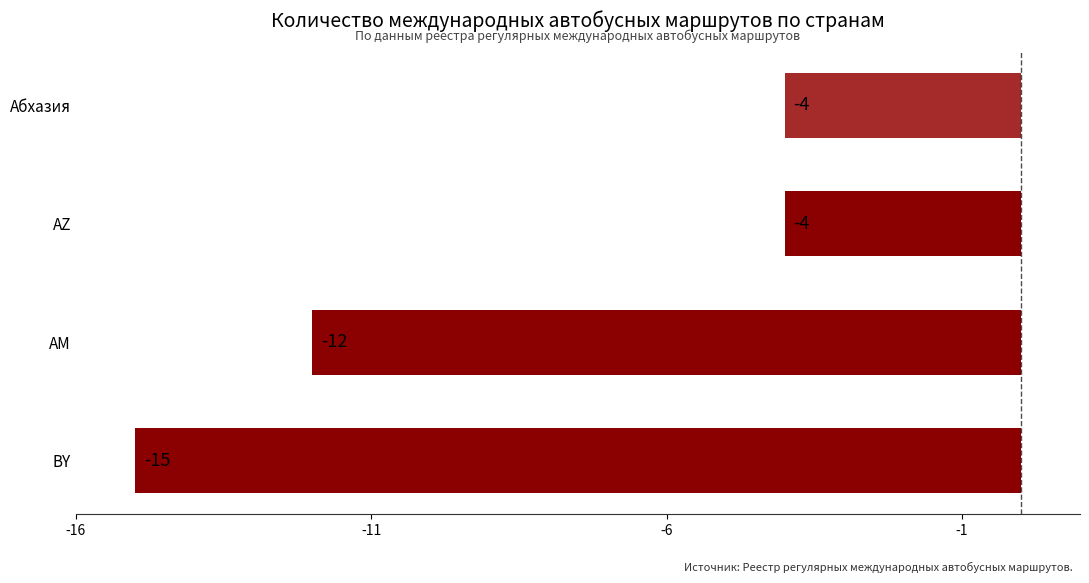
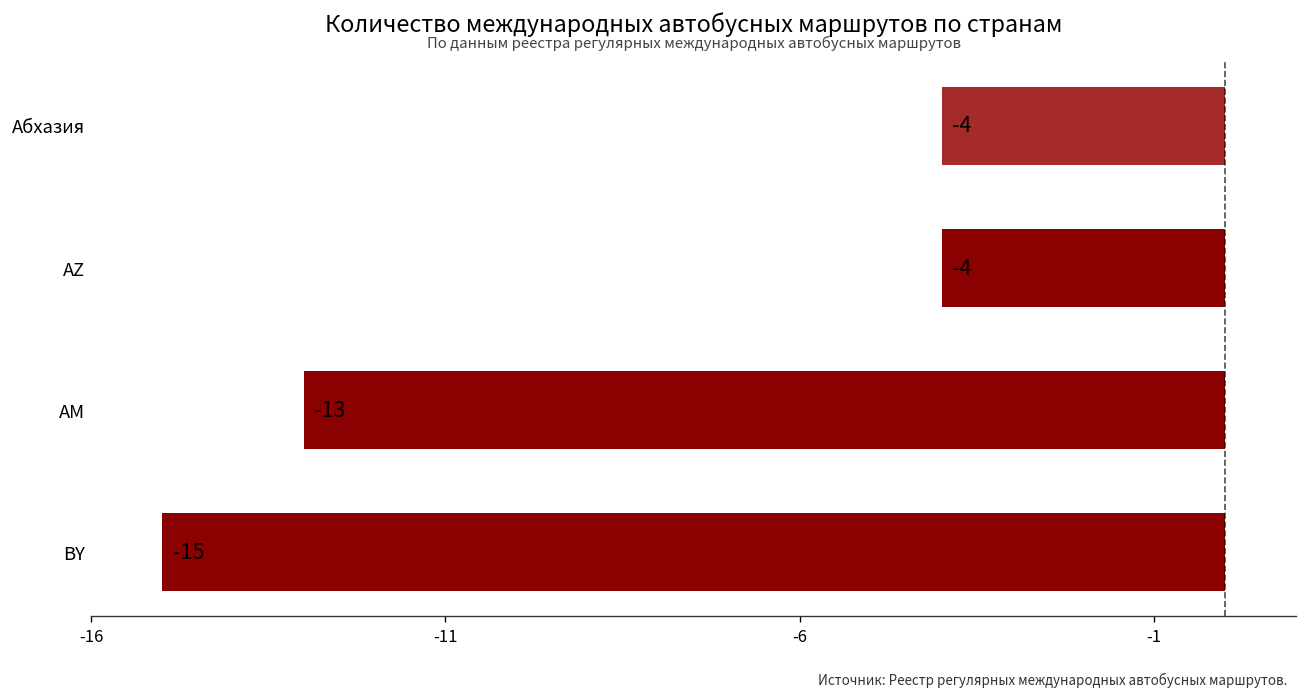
  {
    "Абхазия": -4,
    "AZ": -4,
-   "AM": -12,
+   "AM": -13,
    "BY": -15
  }
